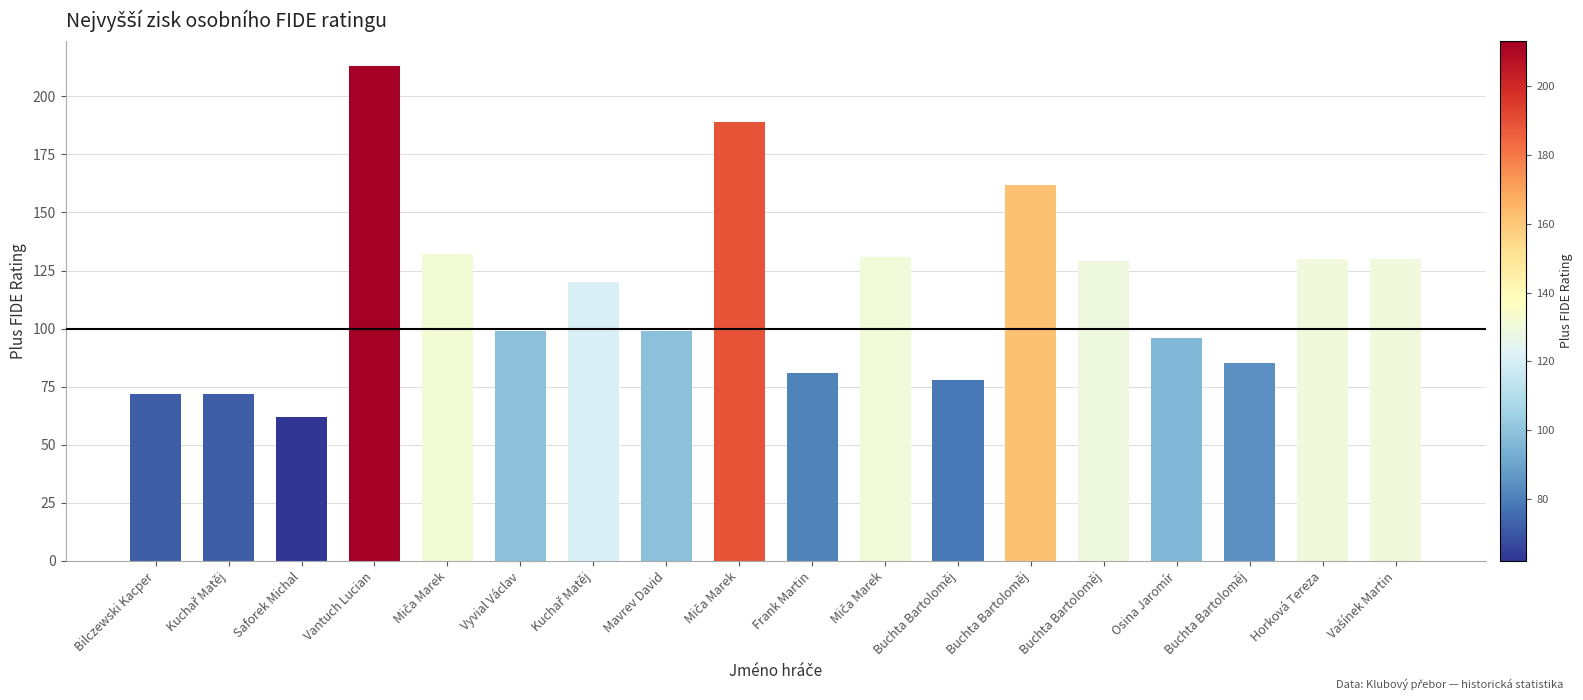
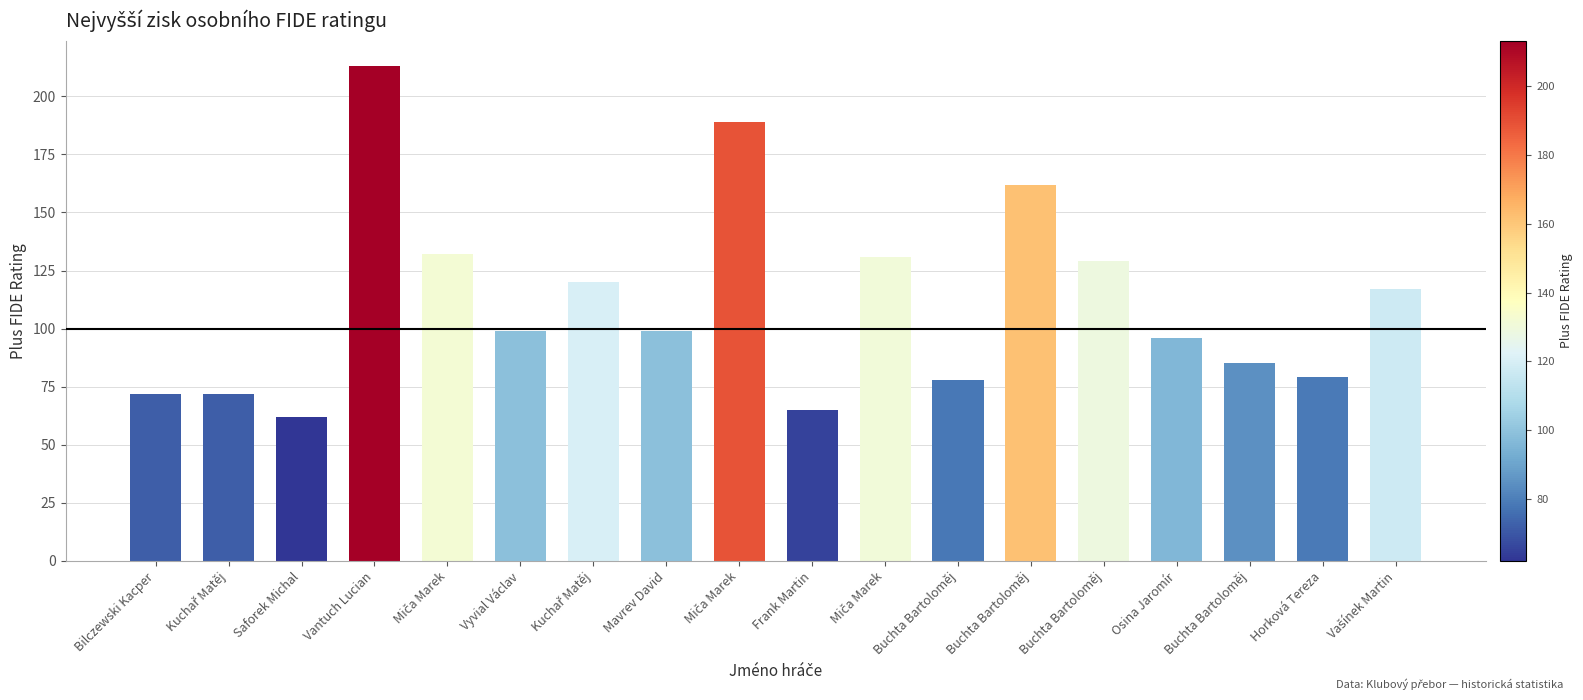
  {
    "Bilczewski Kacper": 72,
    "Saforek Michal": 62,
    "Vantuch Lucian": 213,
    "Vyvial Václav": 99,
    "Mavrev David": 99,
-   "Frank Martin": 81,
+   "Frank Martin": 65,
    "Osina Jaromír": 96,
-   "Horková Tereza": 130,
-   "Vašínek Martin": 130
+   "Horková Tereza": 79,
+   "Vašínek Martin": 117
  }
